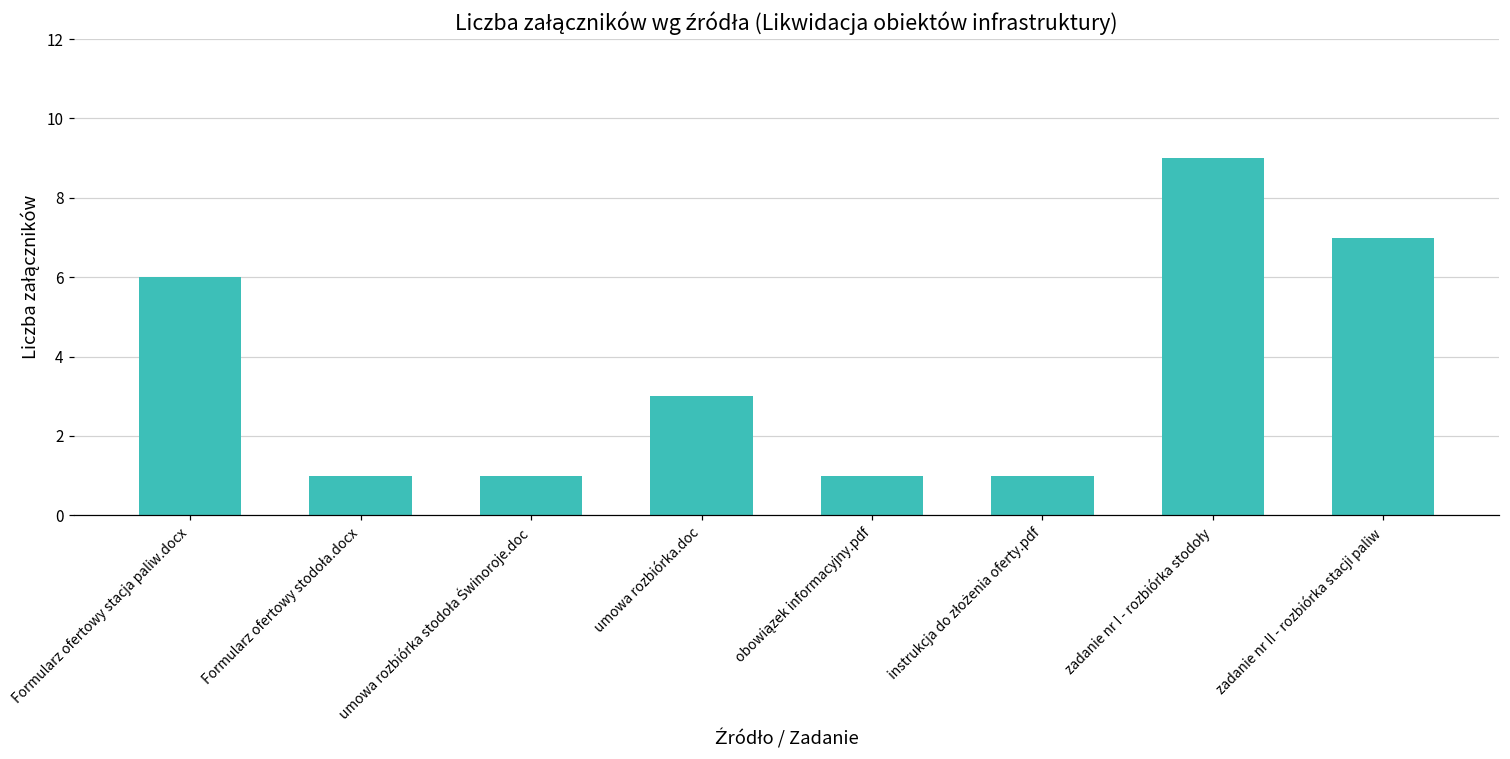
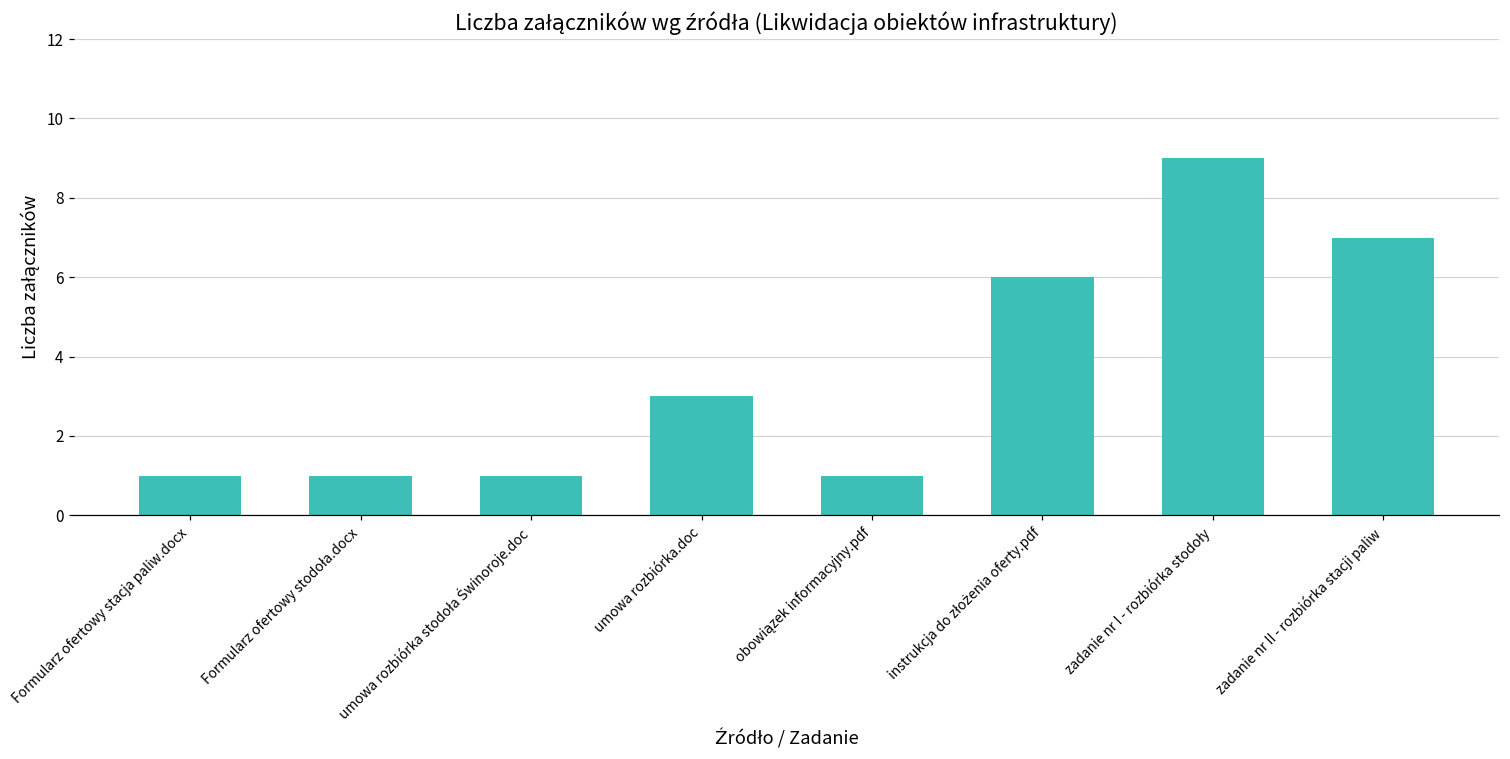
  {
-   "Formularz ofertowy stacja paliw.docx": 6,
+   "Formularz ofertowy stacja paliw.docx": 1,
    "Formularz ofertowy stodoła.docx": 1,
    "umowa rozbiórka stodoła Świnoroje.doc": 1,
    "umowa rozbiórka.doc": 3,
    "obowiązek informacyjny.pdf": 1,
-   "instrukcja do złożenia oferty.pdf": 1,
+   "instrukcja do złożenia oferty.pdf": 6,
    "zadanie nr I - rozbiórka stodoły": 9,
    "zadanie nr II - rozbiórka stacji paliw": 7
  }
